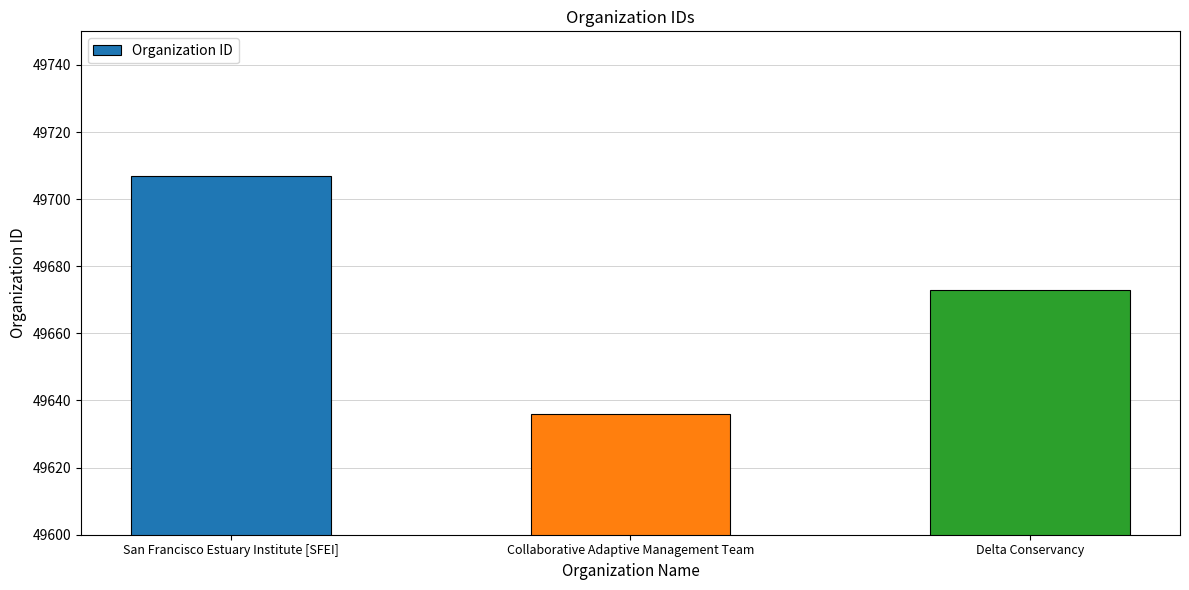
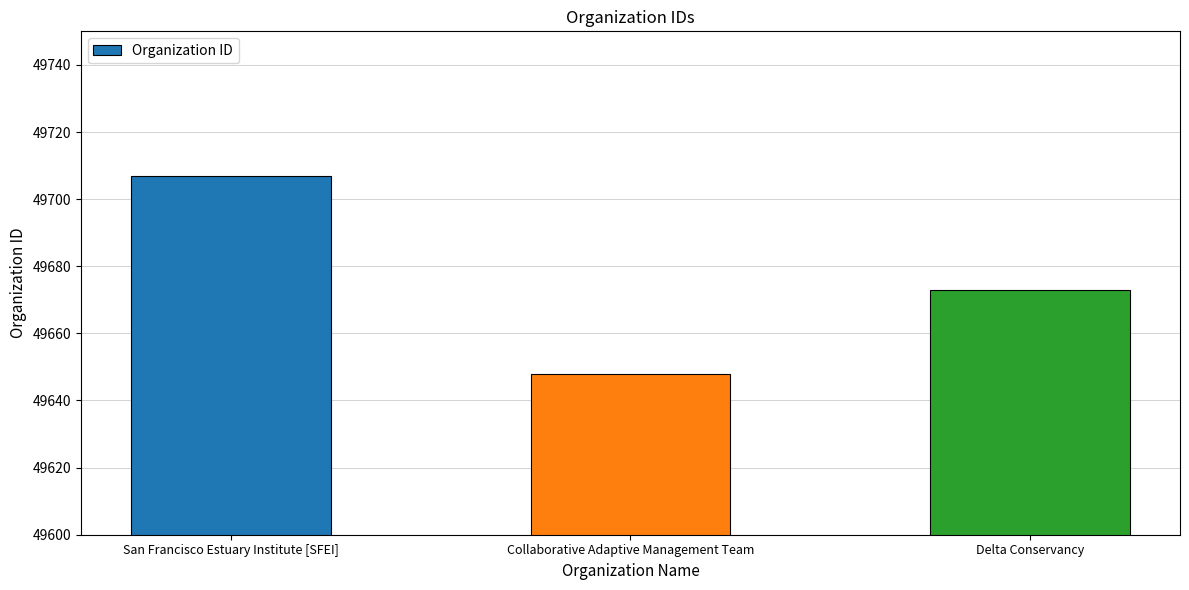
  {
    "San Francisco Estuary Institute [SFEI]": 49707,
-   "Collaborative Adaptive Management Team": 49636,
+   "Collaborative Adaptive Management Team": 49648,
    "Delta Conservancy": 49673
  }
